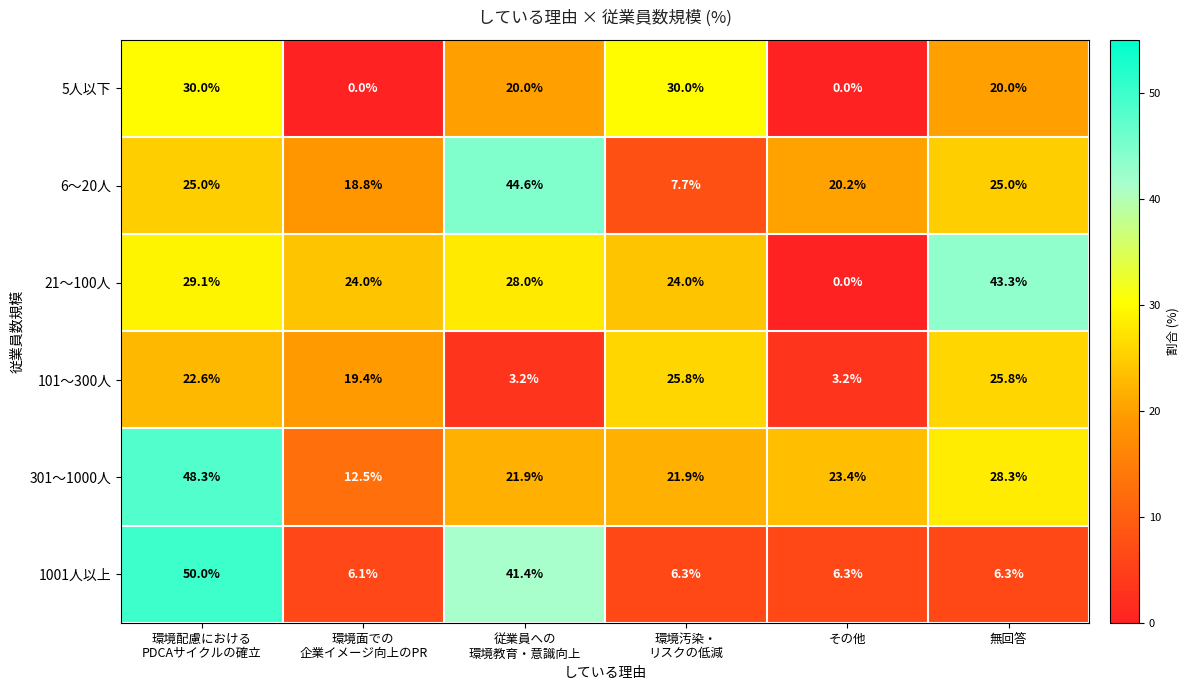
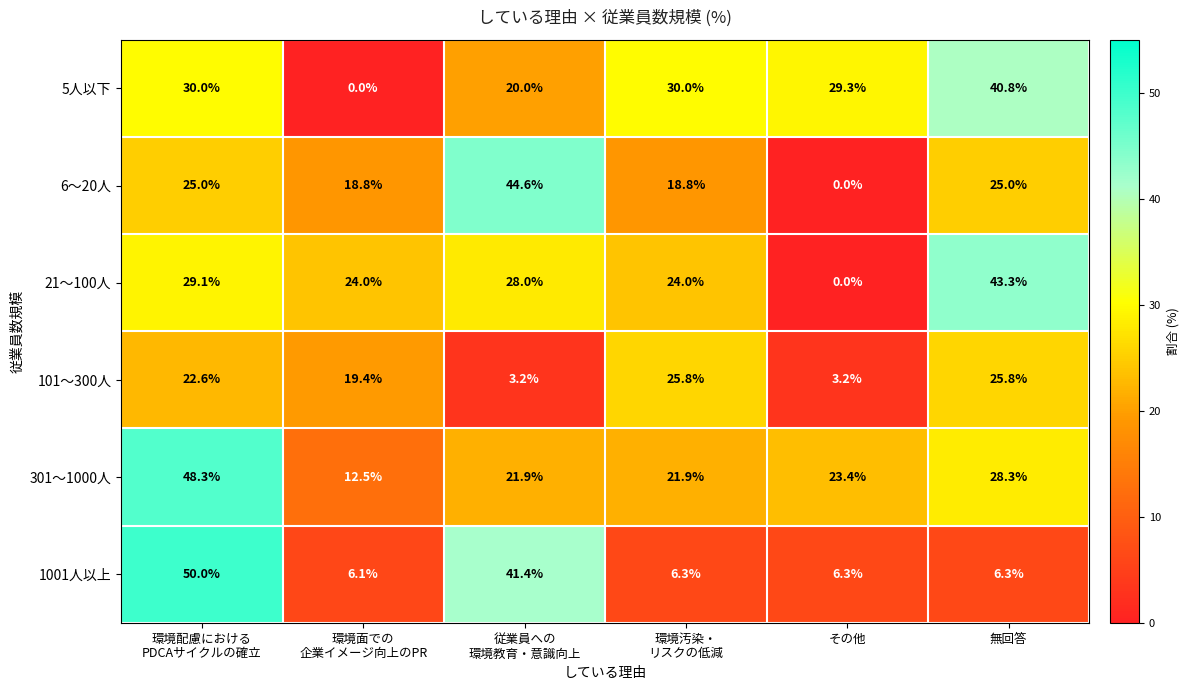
  {
    "5人以下": {
      "環境配慮における PDCAサイクルの確立": "30.0%",
      "環境面での 企業イメージ向上のPR": "0.0%",
      "従業員への 環境教育・意識向上": "20.0%",
      "環境汚染・ リスクの低減": "30.0%",
-     "その他": "0.0%",
-     "無回答": "20.0%"
+     "その他": "29.3%",
+     "無回答": "40.8%"
    },
    "6～20人": {
      "環境配慮における PDCAサイクルの確立": "25.0%",
      "環境面での 企業イメージ向上のPR": "18.8%",
      "従業員への 環境教育・意識向上": "44.6%",
-     "環境汚染・ リスクの低減": "7.7%",
-     "その他": "20.2%",
+     "環境汚染・ リスクの低減": "18.8%",
+     "その他": "0.0%",
      "無回答": "25.0%"
    },
    "21～100人": {
      "環境配慮における PDCAサイクルの確立": "29.1%",
      "環境面での 企業イメージ向上のPR": "24.0%",
      "従業員への 環境教育・意識向上": "28.0%",
      "環境汚染・ リスクの低減": "24.0%",
      "その他": "0.0%",
      "無回答": "43.3%"
    },
    "101～300人": {
      "環境配慮における PDCAサイクルの確立": "22.6%",
      "環境面での 企業イメージ向上のPR": "19.4%",
      "従業員への 環境教育・意識向上": "3.2%",
      "環境汚染・ リスクの低減": "25.8%",
      "その他": "3.2%",
      "無回答": "25.8%"
    },
    "301～1000人": {
      "環境配慮における PDCAサイクルの確立": "48.3%",
      "環境面での 企業イメージ向上のPR": "12.5%",
      "従業員への 環境教育・意識向上": "21.9%",
      "環境汚染・ リスクの低減": "21.9%",
      "その他": "23.4%",
      "無回答": "28.3%"
    },
    "1001人以上": {
      "環境配慮における PDCAサイクルの確立": "50.0%",
      "環境面での 企業イメージ向上のPR": "6.1%",
      "従業員への 環境教育・意識向上": "41.4%",
      "環境汚染・ リスクの低減": "6.3%",
      "その他": "6.3%",
      "無回答": "6.3%"
    }
  }
